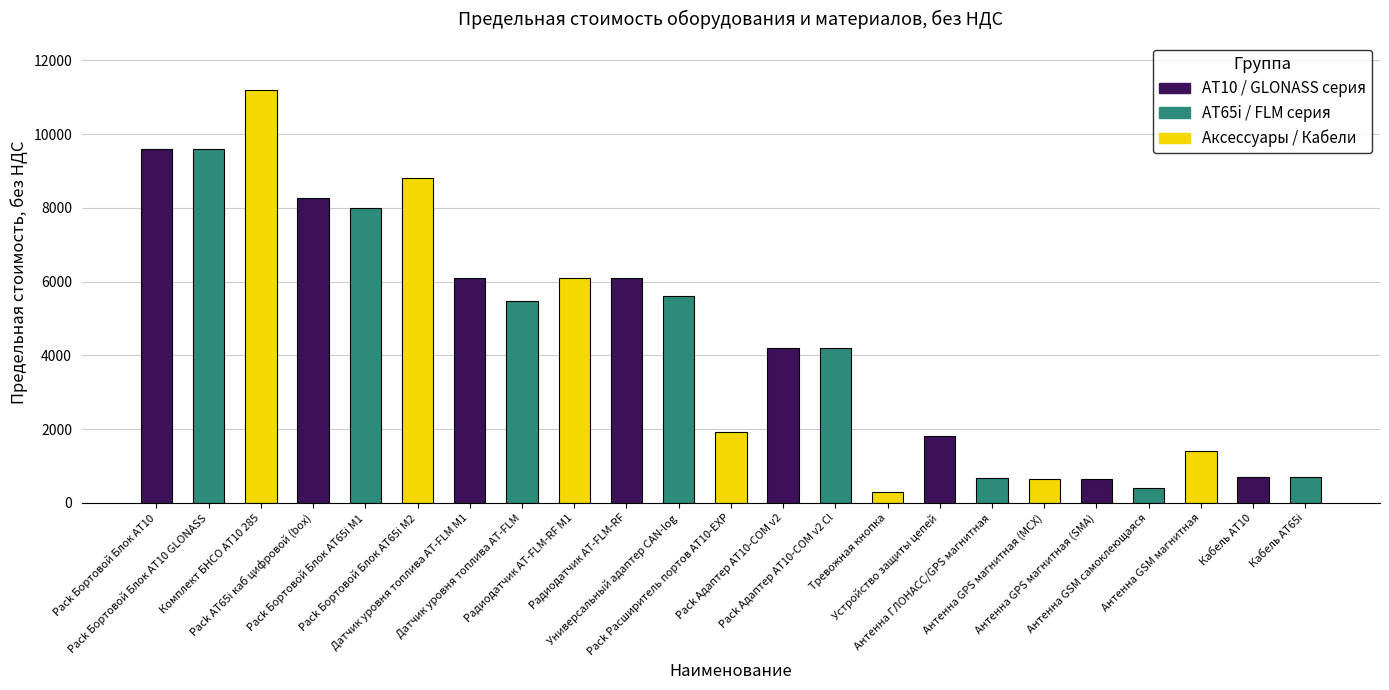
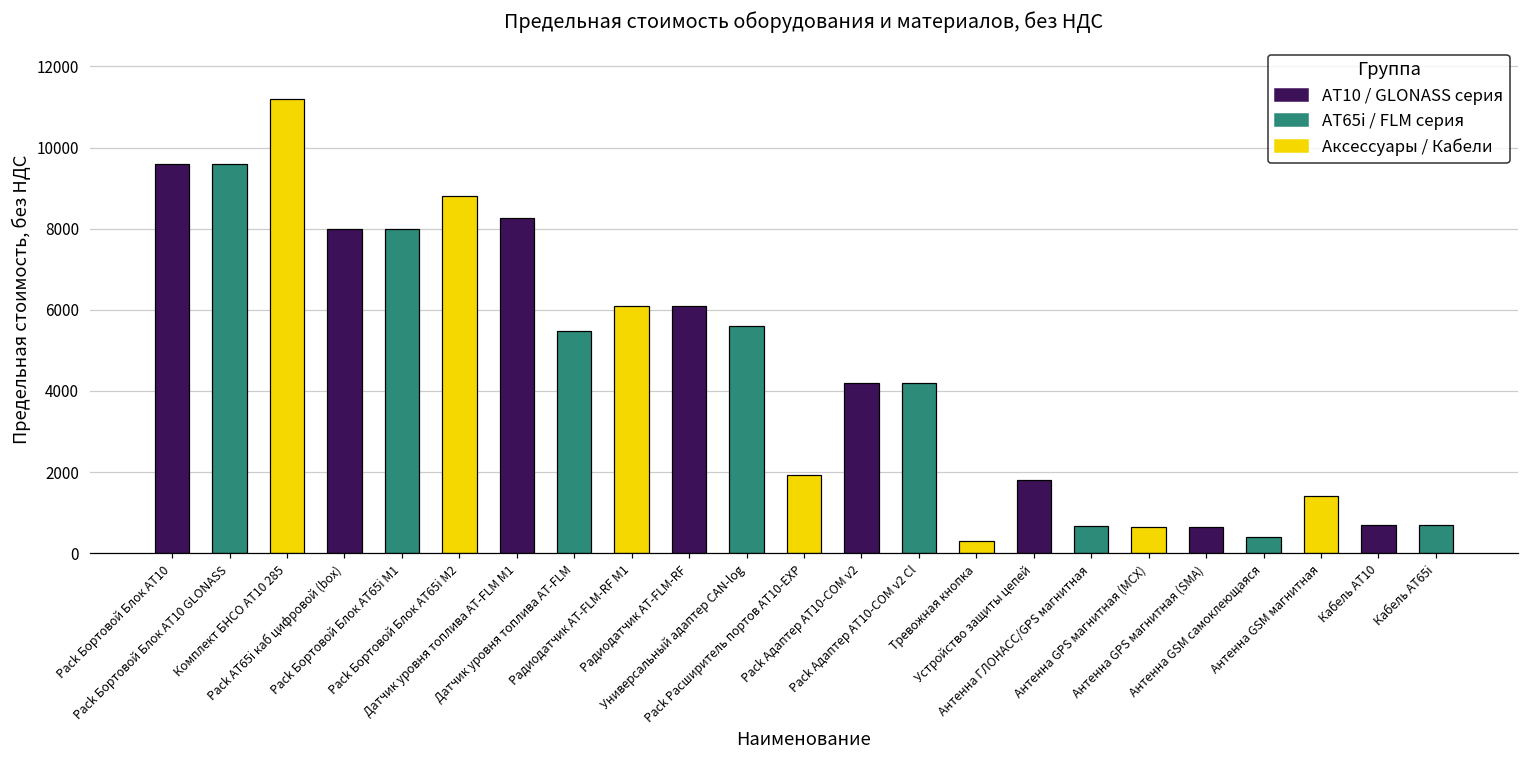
  {
    "Pack Бортовой Блок АТ10": 9600,
    "Pack Бортовой Блок АТ10 GLONASS": 9600,
    "Комплект БНСО АТ10 285": 11200,
-   "Pack АТ65i каб цифровой (box)": 8300,
+   "Pack АТ65i каб цифровой (box)": 8000,
    "Pack Бортовой Блок АТ65i М1": 8000,
    "Pack Бортовой Блок АТ65i М2": 8800,
-   "Датчик уровня топлива АТ-FLM М1": 6100,
+   "Датчик уровня топлива АТ-FLM М1": 8300,
    "Датчик уровня топлива АТ-FLM": 5500,
    "Радиодатчик АТ-FLM-RF М1": 6100,
    "Радиодатчик АТ-FLM-RF": 6100,
    "Универсальный адаптер CAN-log": 5600,
    "Pack Расширитель портов АТ10-EXP": 1900,
    "Pack Адаптер AT10-COM v2": 4200,
    "Pack Адаптер AT10-COM v2 Cl": 4200,
    "Тревожная кнопка": 300,
    "Устройство защиты цепей": 1800,
    "Антенна ГЛОНАСС/GPS магнитная": 700,
    "Антенна GPS магнитная (MCX)": 600,
    "Антенна GPS магнитная (SMA)": 600,
    "Антенна GSM самоклеющаяся": 400,
    "Антенна GSM магнитная": 1400,
    "Кабель АТ10": 700,
    "Кабель АТ65i": 700
  }
